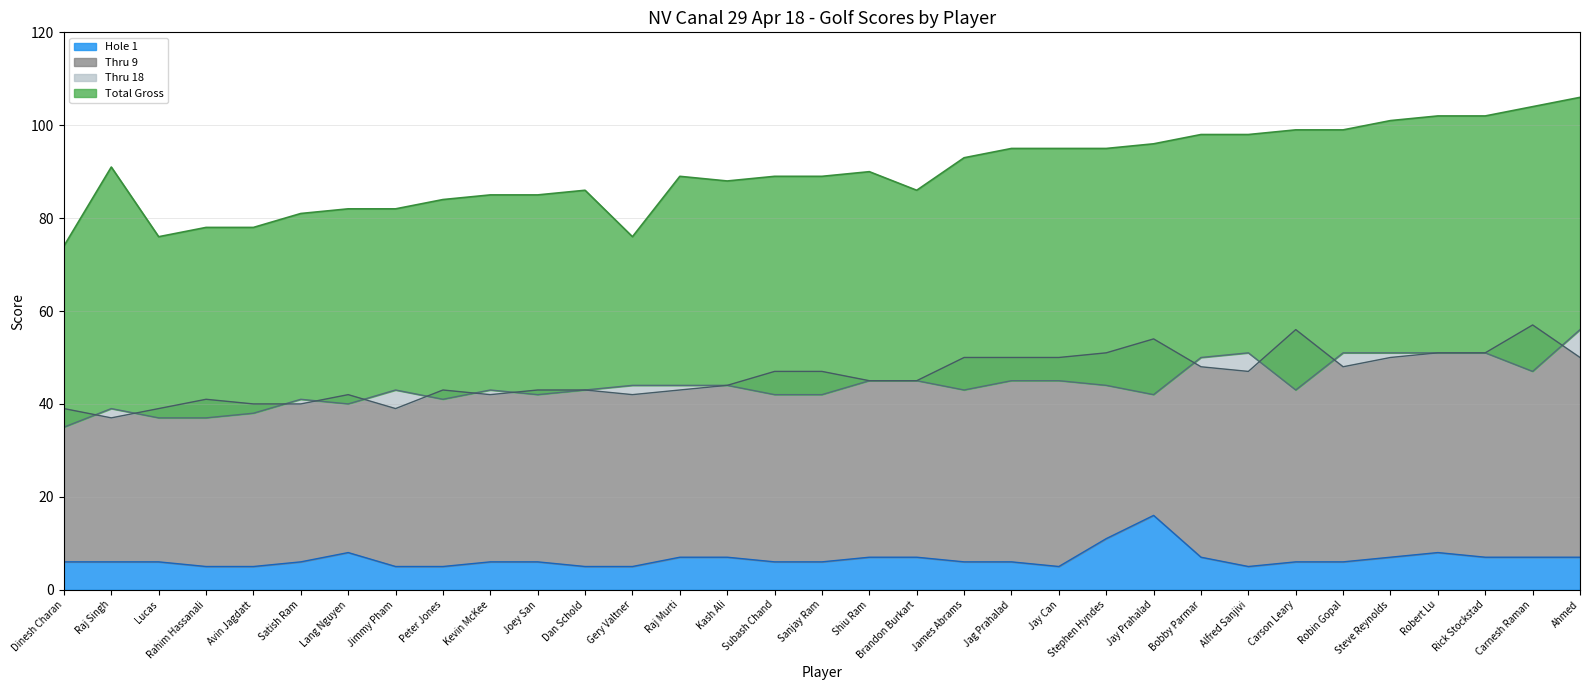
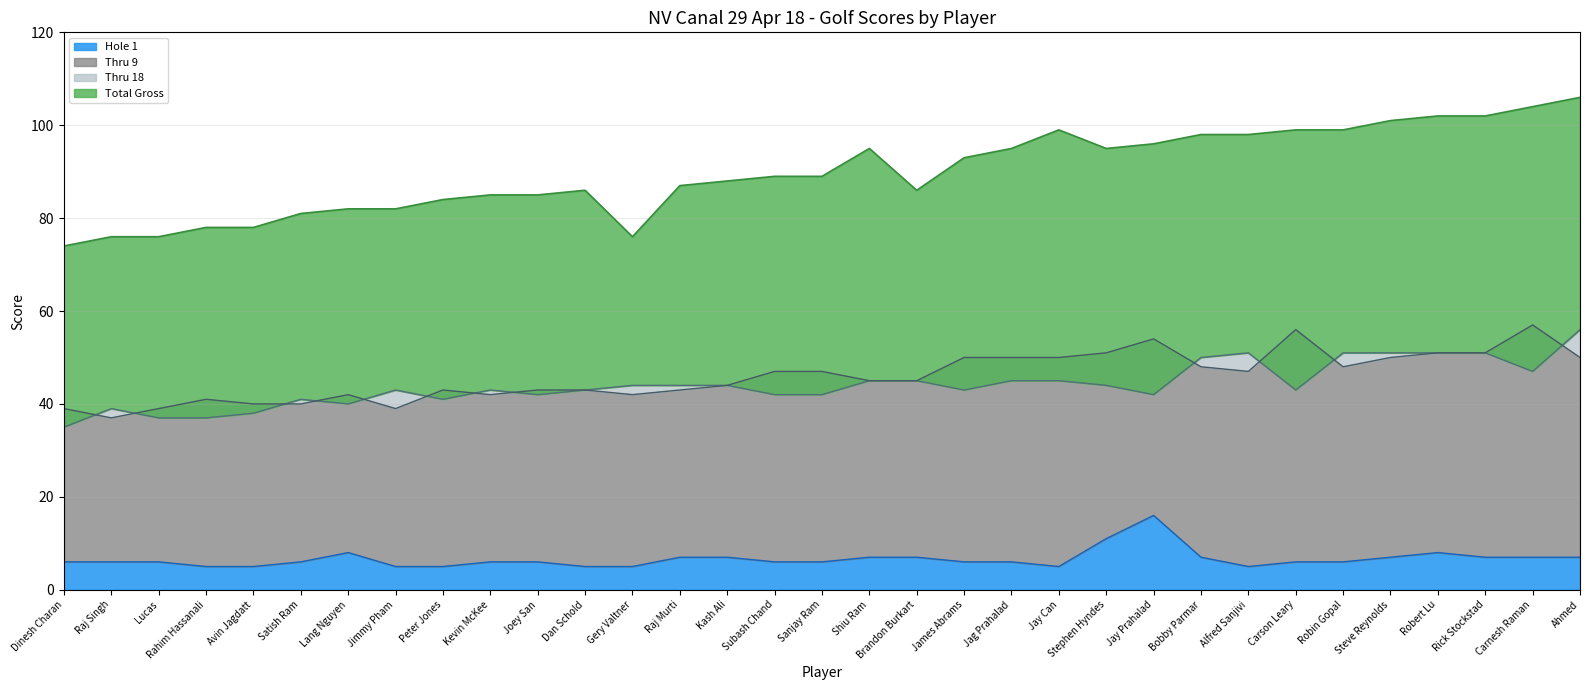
  {
    "Total Gross": {
      "Dinesh Charan": 74,
-     "Raj Singh": 91,
+     "Raj Singh": 76,
      "Lucas": 76,
      "Rahim Hassanali": 78,
      "Avin Jagdatt": 78,
      "Satish Ram": 81,
      "Lang Nguyen": 82,
      "Jimmy Pham": 82,
      "Peter Jones": 84,
      "Kevin McKee": 85,
      "Joey San": 85,
      "Dan Schold": 86,
      "Gery Valtner": 76,
-     "Raj Murti": 89,
+     "Raj Murti": 87,
      "Kash Ali": 88,
      "Subash Chand": 89,
      "Sanjay Ram": 89,
-     "Shiu Ram": 90,
+     "Shiu Ram": 95,
      "Brandon Burkart": 86,
      "James Abrams": 93,
      "Jag Prahalad": 95,
-     "Jay Can": 95,
+     "Jay Can": 99,
      "Stephen Hyndes": 95,
      "Jay Prahalad": 96,
      "Bobby Parmar": 98,
      "Alfred Sanjivi": 98,
      "Carson Leary": 99,
      "Robin Gopal": 99,
      "Steve Reynolds": 101,
      "Robert Lu": 102,
      "Rick Stockstad": 102,
      "Carnesh Raman": 104,
      "Ahmed": 106
    },
    "Hole 1": {
      "Dinesh Charan": 6,
      "Raj Singh": 6,
      "Lucas": 6,
      "Rahim Hassanali": 5,
      "Avin Jagdatt": 5,
      "Satish Ram": 6,
      "Lang Nguyen": 8,
      "Jimmy Pham": 5,
      "Peter Jones": 5,
      "Kevin McKee": 6,
      "Joey San": 6,
      "Dan Schold": 5,
      "Gery Valtner": 5,
      "Raj Murti": 7,
      "Kash Ali": 7,
      "Subash Chand": 6,
      "Sanjay Ram": 6,
      "Shiu Ram": 7,
      "Brandon Burkart": 7,
      "James Abrams": 6,
      "Jag Prahalad": 6,
      "Jay Can": 5,
      "Stephen Hyndes": 11,
      "Jay Prahalad": 16,
      "Bobby Parmar": 7,
      "Alfred Sanjivi": 5,
      "Carson Leary": 6,
      "Robin Gopal": 6,
      "Steve Reynolds": 7,
      "Robert Lu": 8,
      "Rick Stockstad": 7,
      "Carnesh Raman": 7,
      "Ahmed": 7
    }
  }
